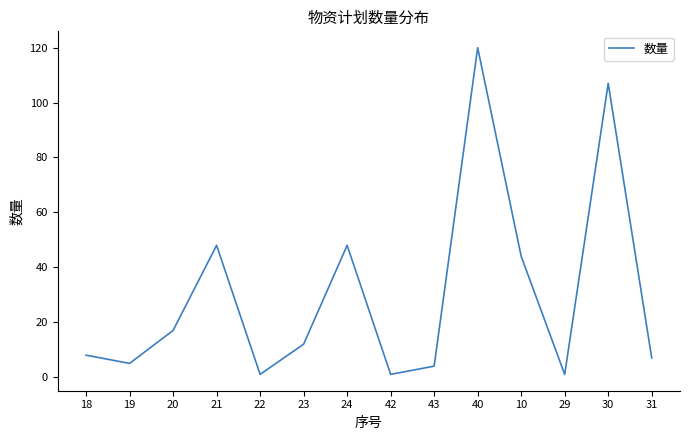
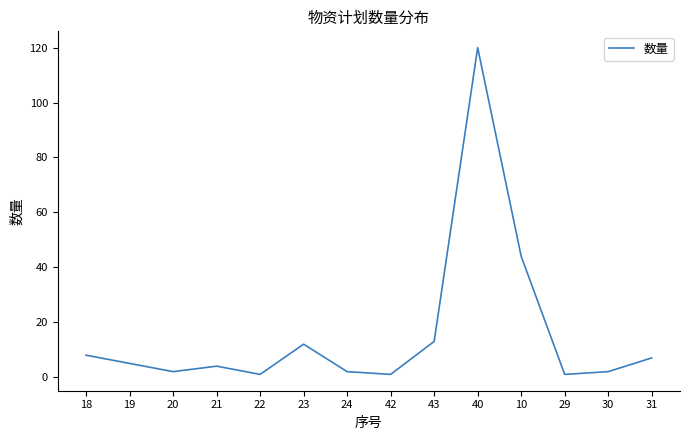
  {
    "18": 8,
    "19": 5,
-   "20": 17,
-   "21": 48,
+   "20": 2,
+   "21": 4,
    "22": 1,
    "23": 12,
-   "24": 48,
+   "24": 2,
    "42": 1,
-   "43": 4,
+   "43": 13,
    "40": 120,
    "10": 44,
    "29": 1,
-   "30": 107,
+   "30": 2,
    "31": 7
  }
